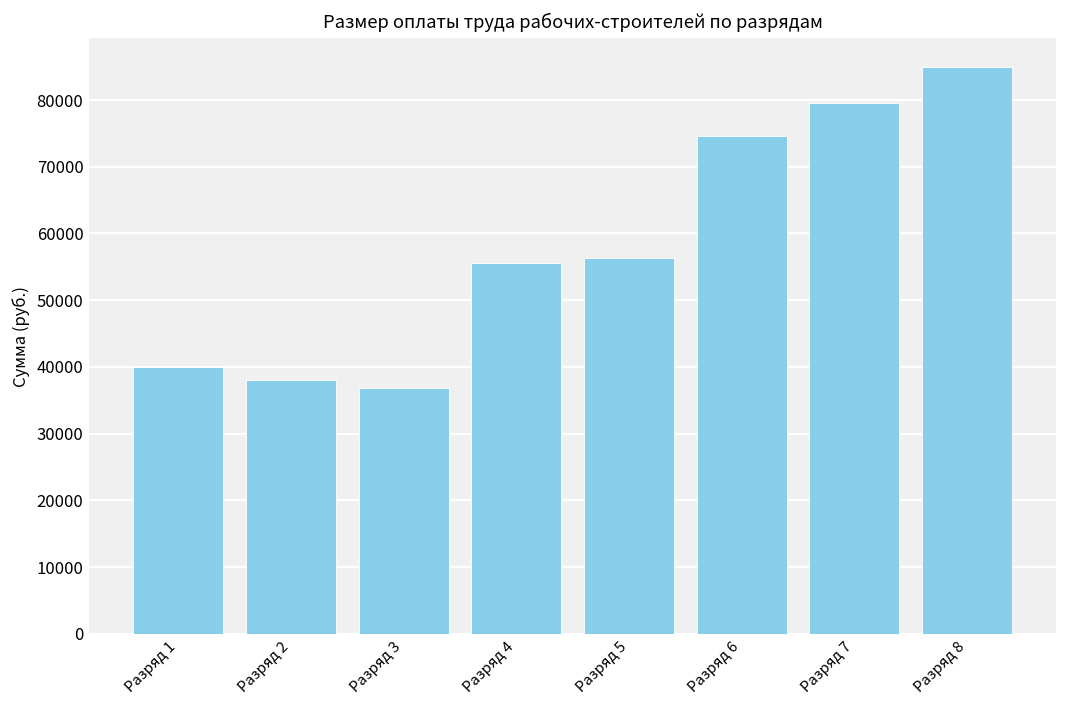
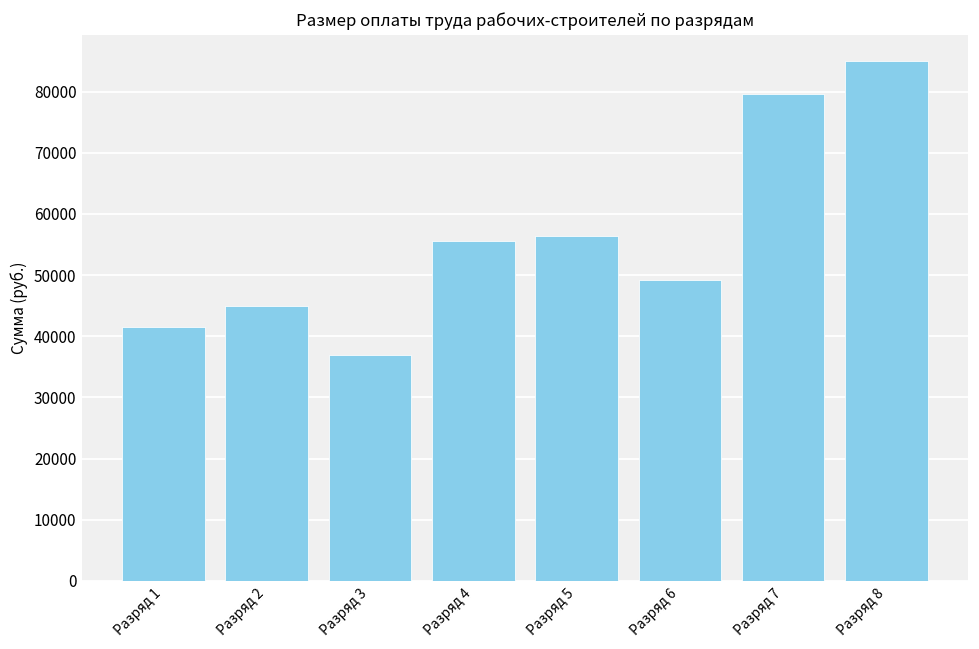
  {
-   "Разряд 1": 40000,
-   "Разряд 2": 38000,
+   "Разряд 1": 41000,
+   "Разряд 2": 45000,
    "Разряд 3": 37000,
    "Разряд 4": 56000,
    "Разряд 5": 56000,
-   "Разряд 6": 75000,
+   "Разряд 6": 49000,
    "Разряд 7": 80000,
    "Разряд 8": 85000
  }
